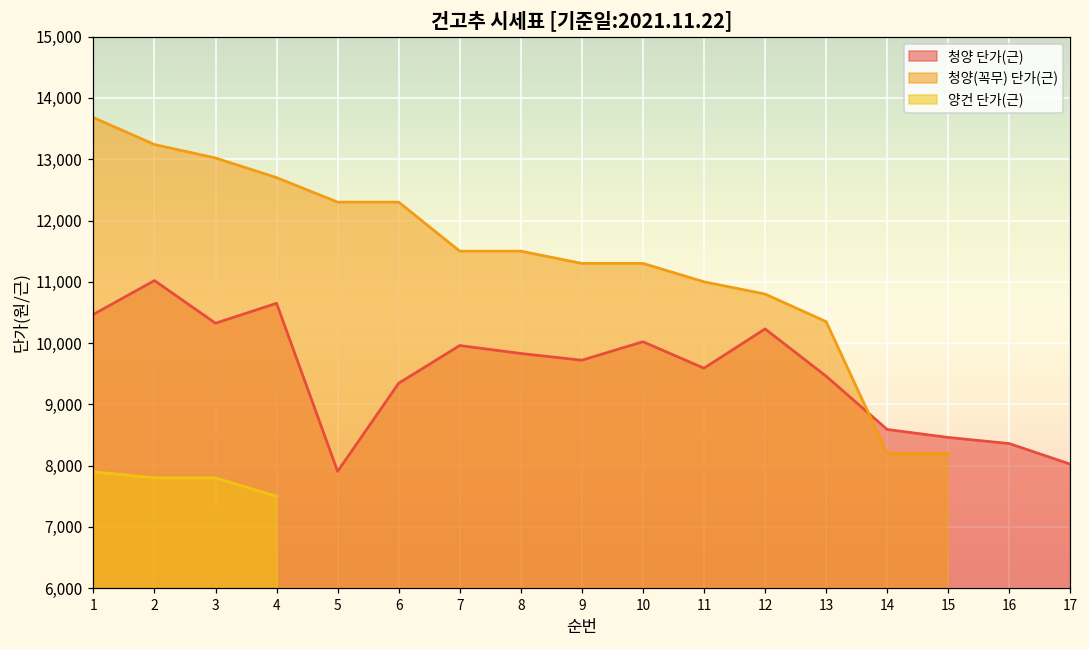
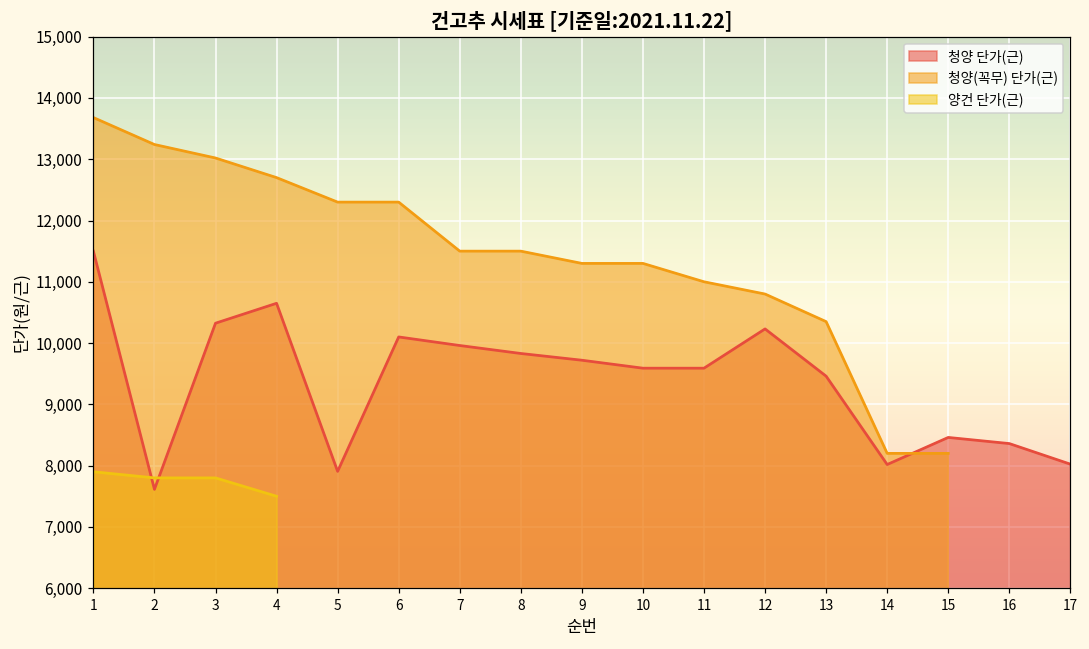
  {
    "청양 단가(근)": {
-     "1": "10,500",
-     "2": "11,000",
+     "1": "11,500",
+     "2": "7,600",
      "3": "10,300",
      "4": "10,600",
      "5": "7,900",
-     "6": "9,300",
+     "6": "10,100",
      "7": "10,000",
      "8": "9,800",
      "9": "9,700",
-     "10": "10,000",
+     "10": "9,600",
      "11": "9,600",
      "12": "10,200",
      "13": "9,500",
-     "14": "8,600",
+     "14": "8,000",
      "15": "8,500",
      "16": "8,400",
      "17": "8,000"
    }
  }
